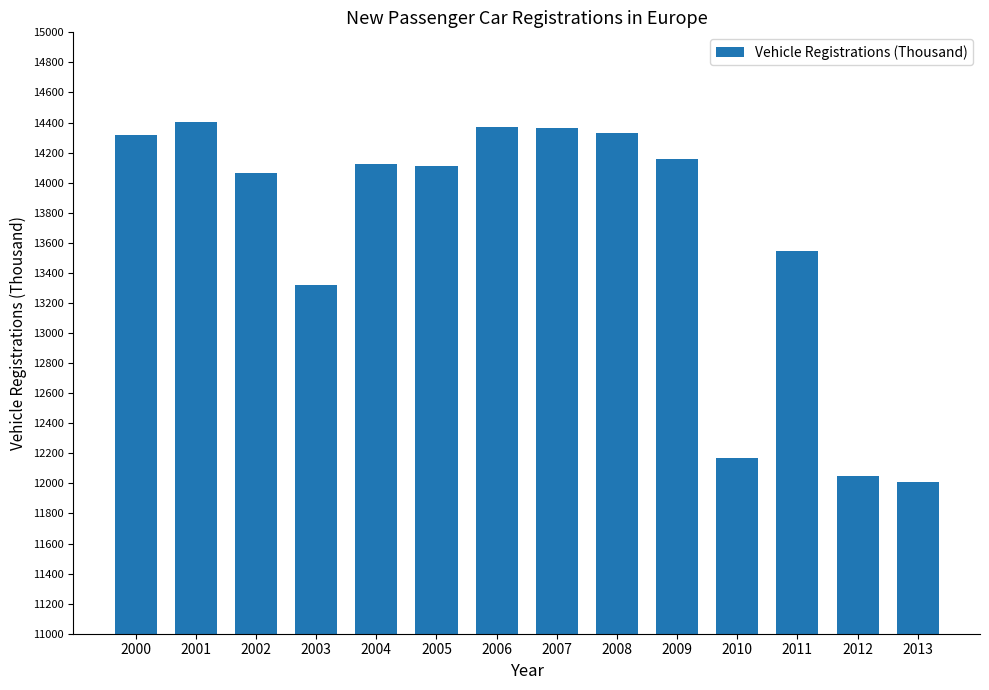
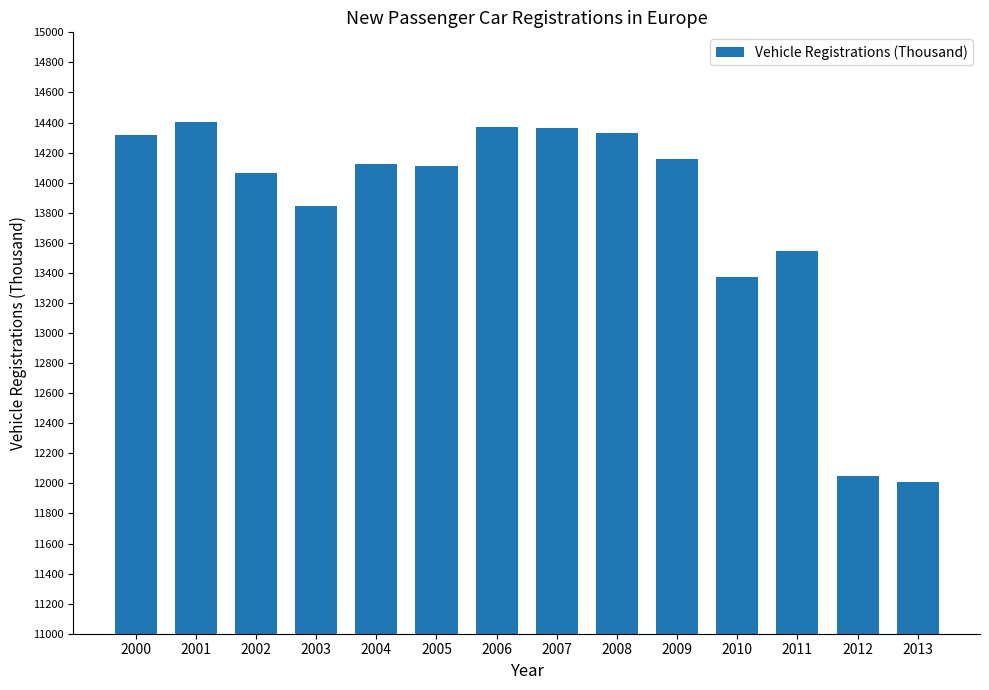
  {
    "2000": 14320,
    "2001": 14400,
    "2002": 14070,
-   "2003": 13320,
+   "2003": 13840,
    "2004": 14130,
    "2005": 14110,
    "2006": 14370,
    "2007": 14360,
    "2008": 14330,
    "2009": 14160,
-   "2010": 12170,
+   "2010": 13370,
    "2011": 13540,
    "2012": 12050,
    "2013": 12010
  }
